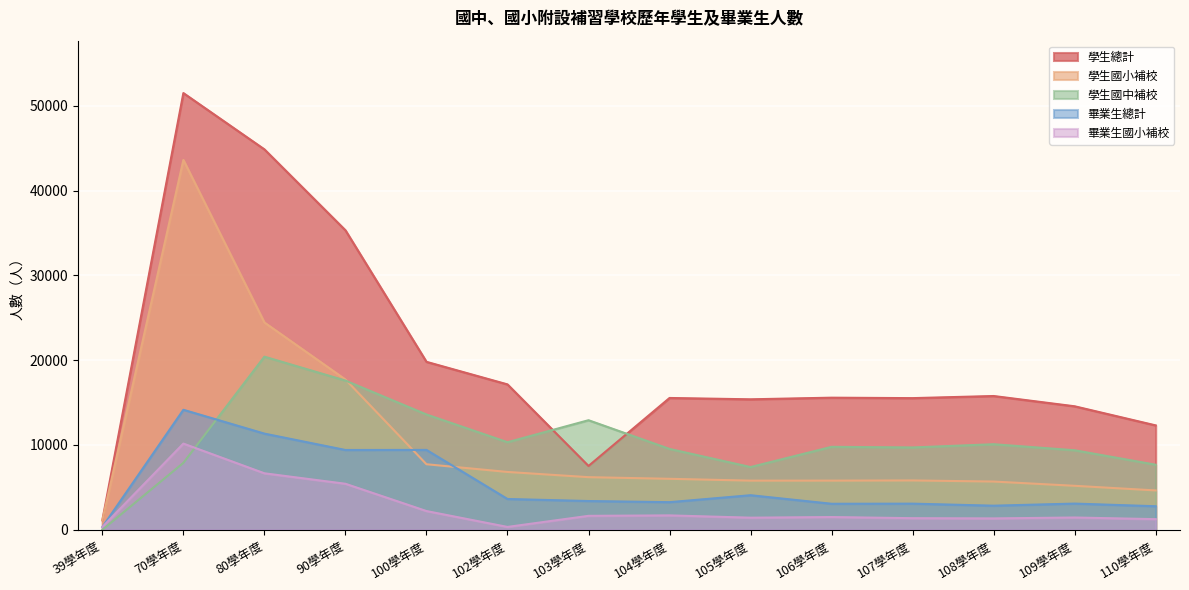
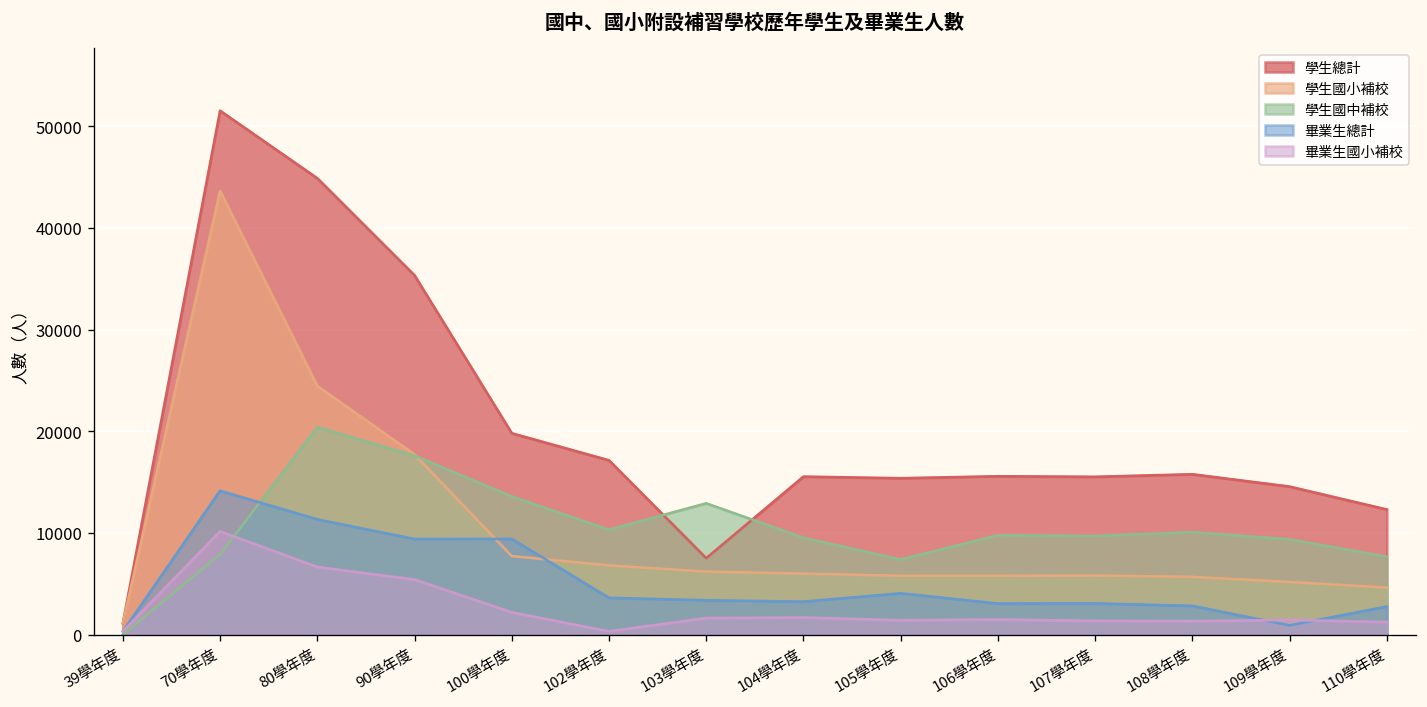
  {
    "學生總計": {
      "70學年度": 52000,
      "80學年度": 45000,
      "90學年度": 35000,
      "100學年度": 20000,
      "102學年度": 17000,
      "103學年度": 8000,
      "104學年度": 16000,
      "105學年度": 15000,
      "106學年度": 16000,
      "107學年度": 16000,
      "108學年度": 16000,
      "109學年度": 15000,
      "110學年度": 12000
    },
    "學生國小補校": {
      "70學年度": 44000,
      "80學年度": 24000,
      "100學年度": 8000,
      "102學年度": 7000,
      "103學年度": 6000,
      "104學年度": 6000,
      "105學年度": 6000,
      "106學年度": 6000,
      "107學年度": 6000,
      "108學年度": 6000,
      "109學年度": 5000,
      "110學年度": 5000
    },
    "學生國中補校": {
      "39學年度": 0,
      "70學年度": 8000,
      "80學年度": 20000,
      "100學年度": 14000,
      "102學年度": 10000,
      "103學年度": 13000,
      "104學年度": 10000,
      "105學年度": 7000,
      "106學年度": 10000,
      "107學年度": 10000,
      "108學年度": 10000,
      "109學年度": 9000,
      "110學年度": 8000
    },
    "畢業生總計": {
      "70學年度": 14000,
      "80學年度": 11000,
      "90學年度": 9000,
      "100學年度": 9000,
      "102學年度": 4000,
      "103學年度": 3000,
      "104學年度": 3000,
      "105學年度": 4000,
      "106學年度": 3000,
      "107學年度": 3000,
      "108學年度": 3000,
-     "109學年度": 3000,
+     "109學年度": 1000,
      "110學年度": 3000
    },
    "畢業生國小補校": {
      "70學年度": 10000,
      "80學年度": 7000,
      "90學年度": 5000,
      "100學年度": 2000,
      "102學年度": 0,
      "103學年度": 2000,
      "104學年度": 2000,
      "105學年度": 1000,
      "106學年度": 2000,
      "107學年度": 1000,
      "108學年度": 1000,
      "109學年度": 1000,
      "110學年度": 1000
    }
  }
